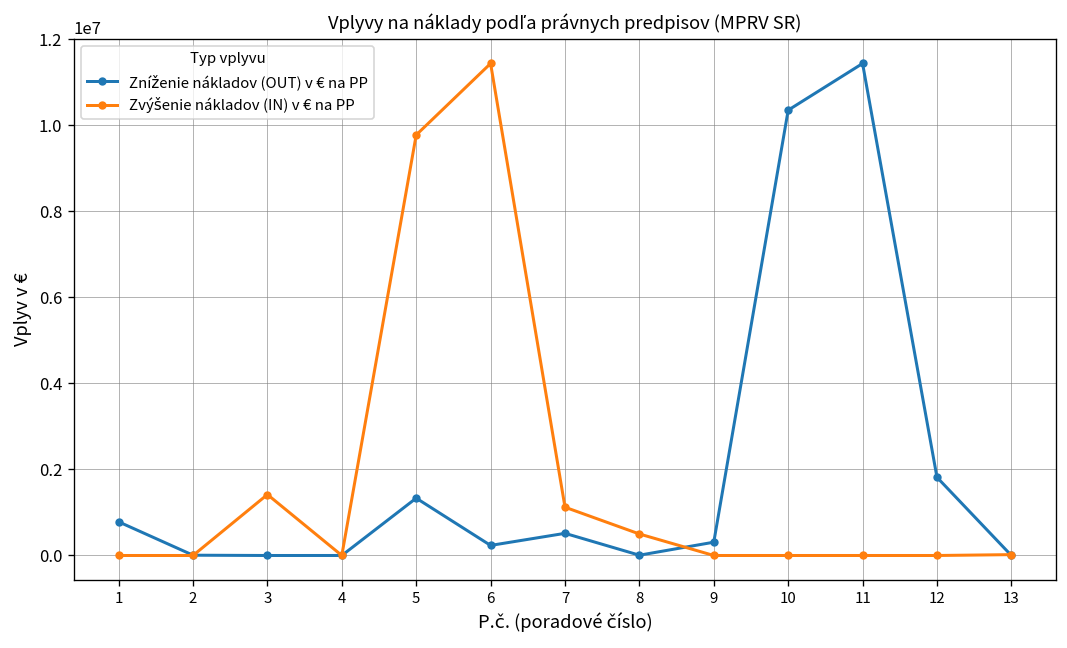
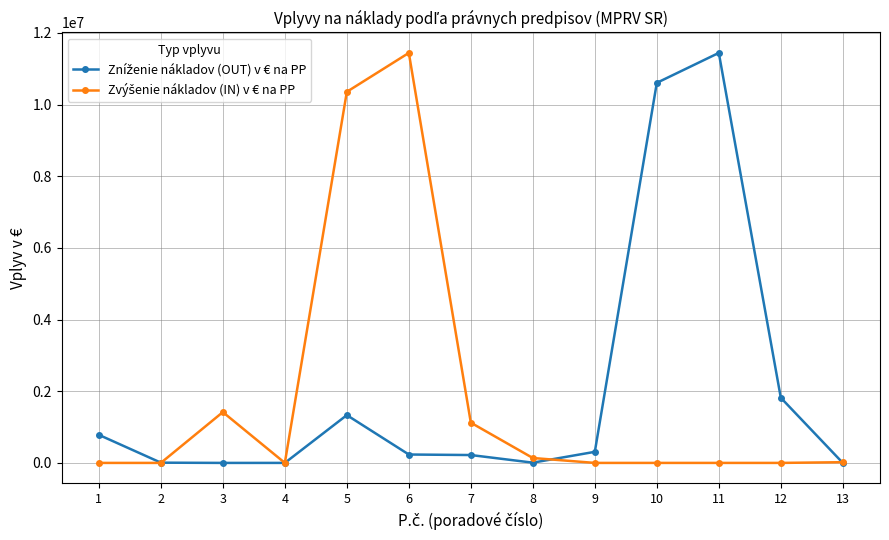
  {
    "Zníženie nákladov (OUT) v € na PP": {
      "1": 800000,
      "3": 0,
      "5": 1300000,
      "6": 200000,
-     "7": 500000,
+     "7": 200000,
      "8": 0,
      "9": 300000,
-     "10": 10400000,
+     "10": 10600000,
      "11": 11400000,
      "12": 1800000
    },
    "Zvýšenie nákladov (IN) v € na PP": {
      "1": 0,
      "3": 1400000,
-     "5": 9800000,
+     "5": 10400000,
      "6": 11400000,
      "7": 1100000,
-     "8": 500000,
+     "8": 100000,
      "9": 0,
      "10": 0,
      "11": 0,
      "12": 0
    }
  }
